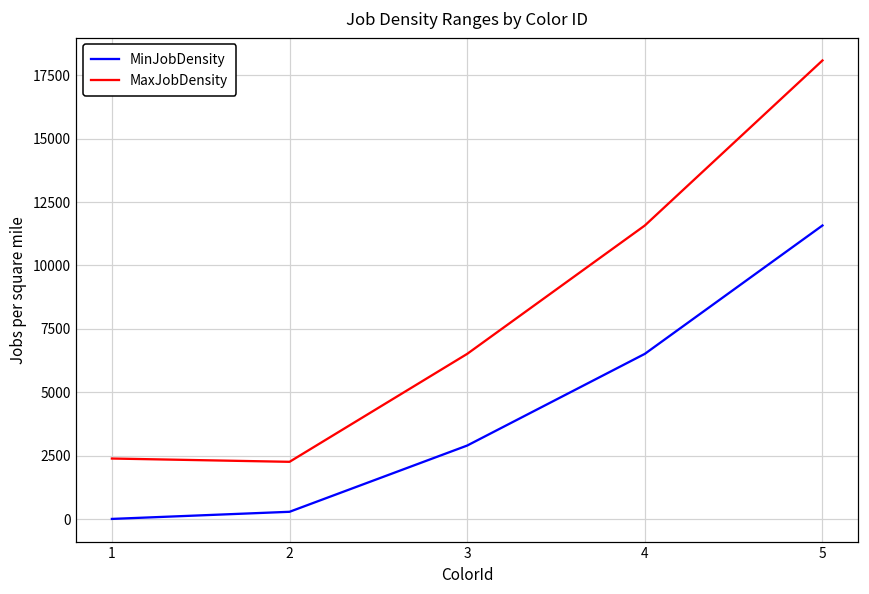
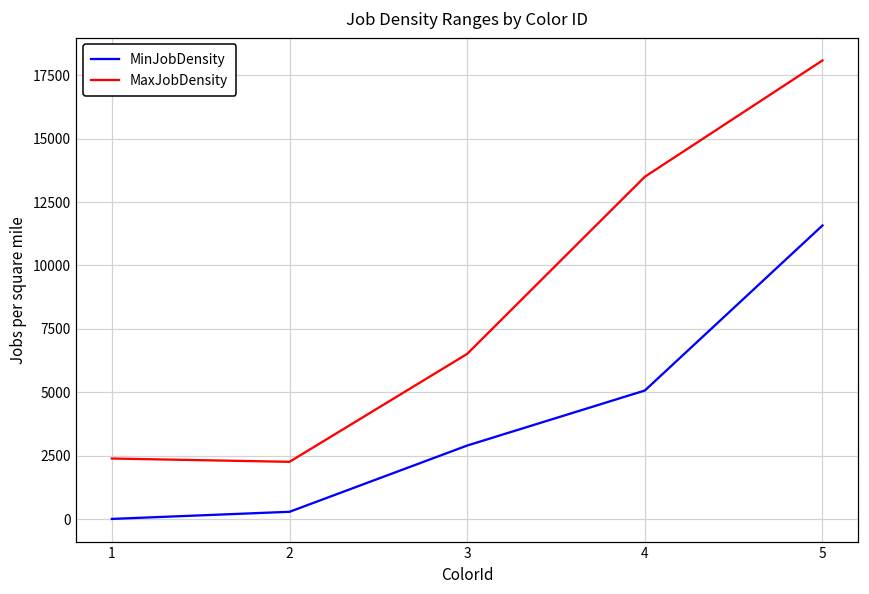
  {
    "MinJobDensity": {
      "1": 0,
      "2": 300,
      "3": 2900,
-     "4": 6500,
+     "4": 5100,
      "5": 11600
    },
    "MaxJobDensity": {
      "1": 2400,
      "2": 2300,
      "3": 6500,
-     "4": 11600,
+     "4": 13500,
      "5": 18100
    }
  }
